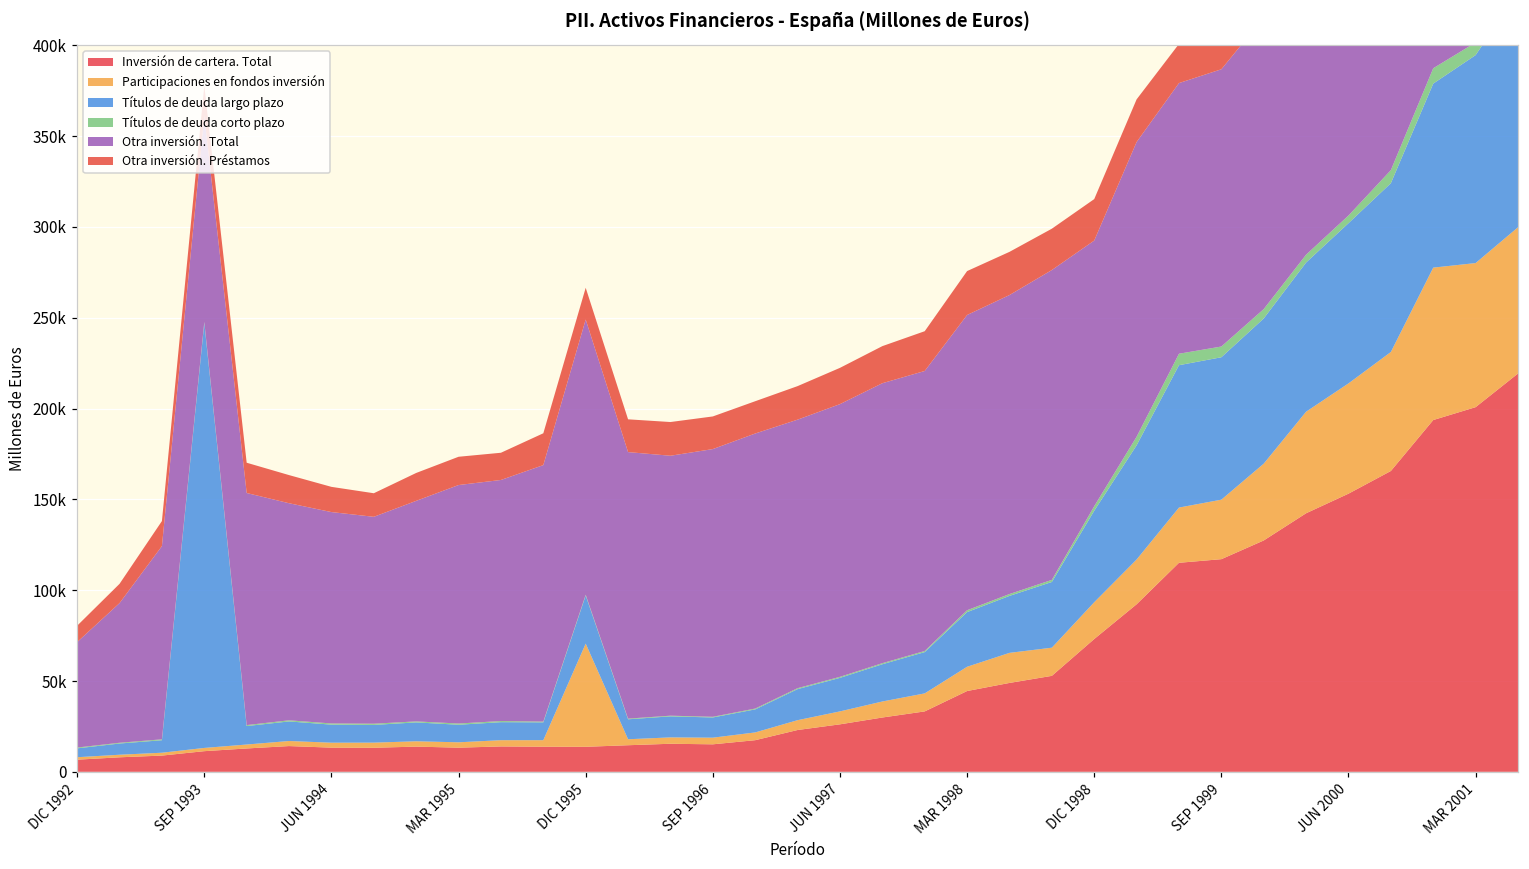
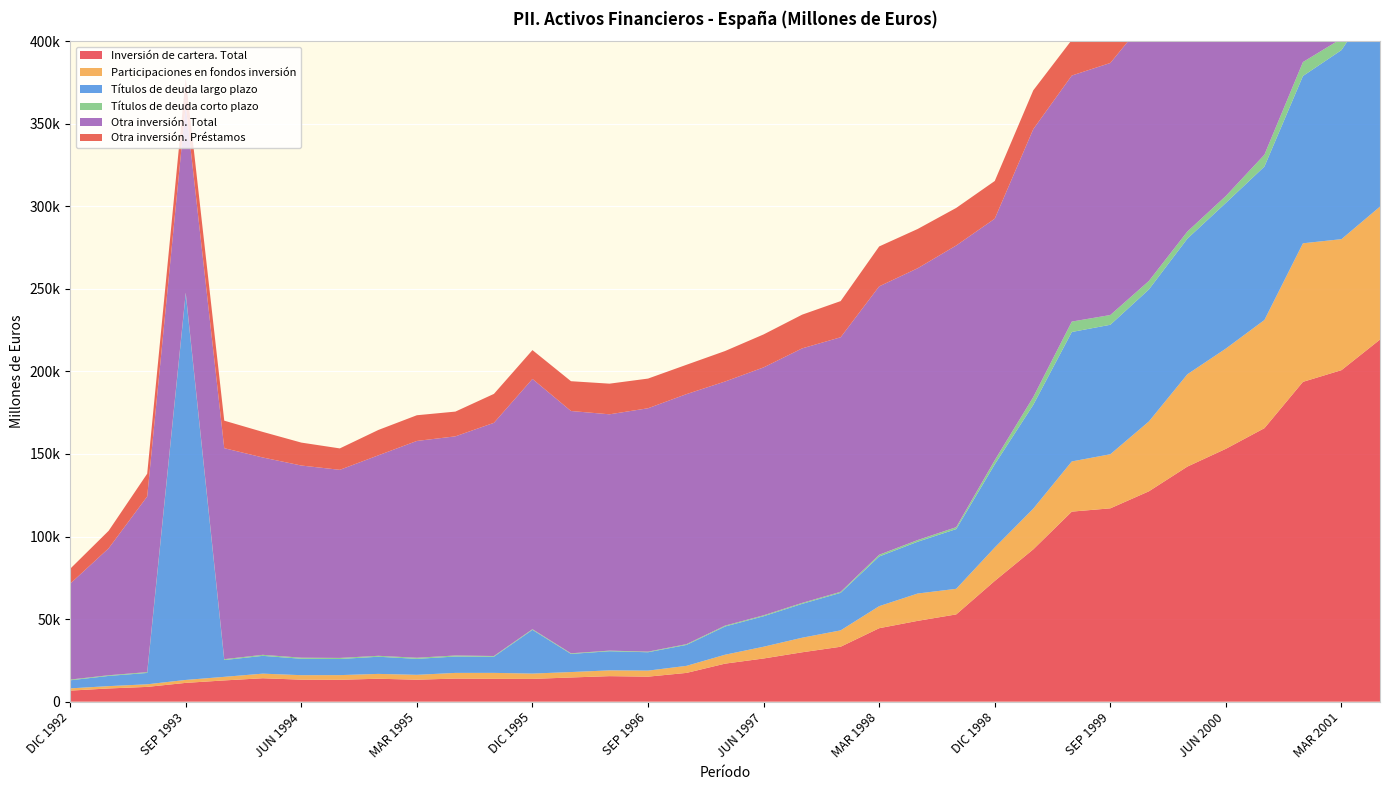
  {
    "Participaciones en fondos inversión": {
      "SEP 1993": 2000,
      "JUN 1994": 3000,
      "MAR 1995": 3000,
-     "DIC 1995": 57000,
+     "DIC 1995": 3000,
      "SEP 1996": 4000,
      "JUN 1997": 7000,
      "MAR 1998": 13000,
      "DIC 1998": 20000,
      "SEP 1999": 33000,
      "JUN 2000": 61000,
      "MAR 2001": 79000
    },
    "Títulos de deuda largo plazo": {
      "DIC 1998": 50000,
      "SEP 1999": 78000,
      "JUN 2000": 88000,
      "MAR 2001": 114000
    },
    "Títulos de deuda corto plazo": {
      "DIC 1998": 3000,
      "SEP 1999": 6000,
      "JUN 2000": 4000
    },
    "Otra inversión. Total": {
      "DIC 1992": 58000,
      "JUN 1994": 116000,
      "MAR 1995": 131000,
      "DIC 1995": 152000,
      "SEP 1996": 147000,
      "JUN 1997": 150000,
      "MAR 1998": 163000,
      "DIC 1998": 146000,
      "SEP 1999": 153000
    }
  }
